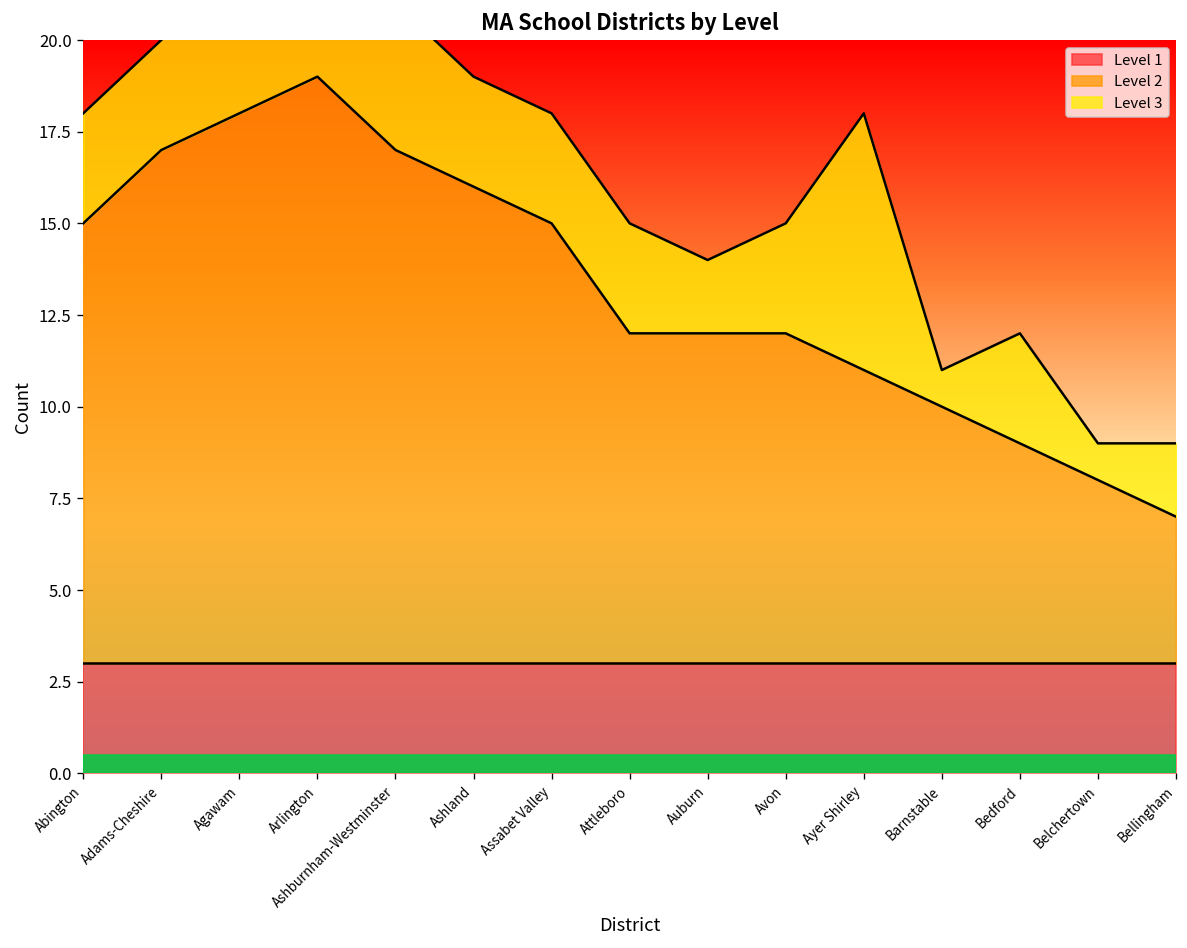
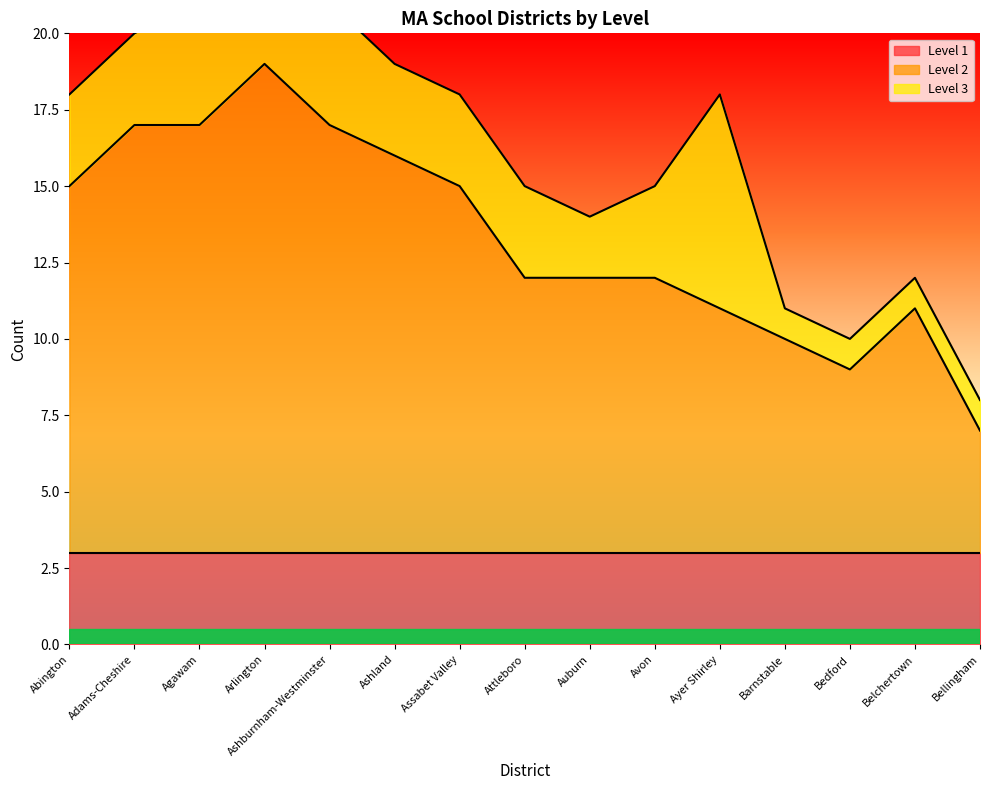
  {
    "Level 1": {
      "Abington": 3.0,
      "Adams-Cheshire": 3.0,
      "Agawam": 3.0,
      "Arlington": 3.0,
      "Ashburnham-Westminster": 3.0,
      "Ashland": 3.0,
      "Assabet Valley": 3.0,
      "Attleboro": 3.0,
      "Auburn": 3.0,
      "Avon": 3.0,
      "Ayer Shirley": 3.0,
      "Barnstable": 3.0,
      "Bedford": 3.0,
      "Belchertown": 3.0,
      "Bellingham": 3.0
    },
    "Level 2": {
-     "Agawam": 18.0,
-     "Belchertown": 8.0
+     "Agawam": 17.0,
+     "Belchertown": 11.0
    },
    "Level 3": {
-     "Bedford": 3,
+     "Bedford": 1,
      "Belchertown": 1,
-     "Bellingham": 2
+     "Bellingham": 1
    }
  }
